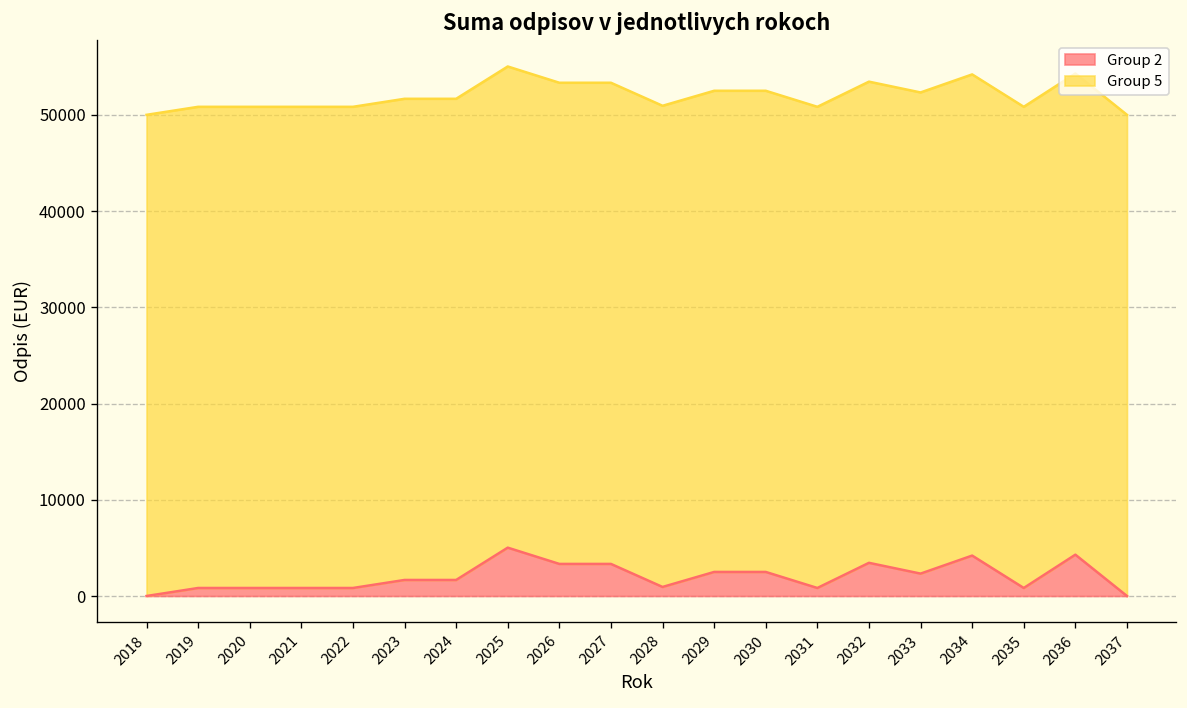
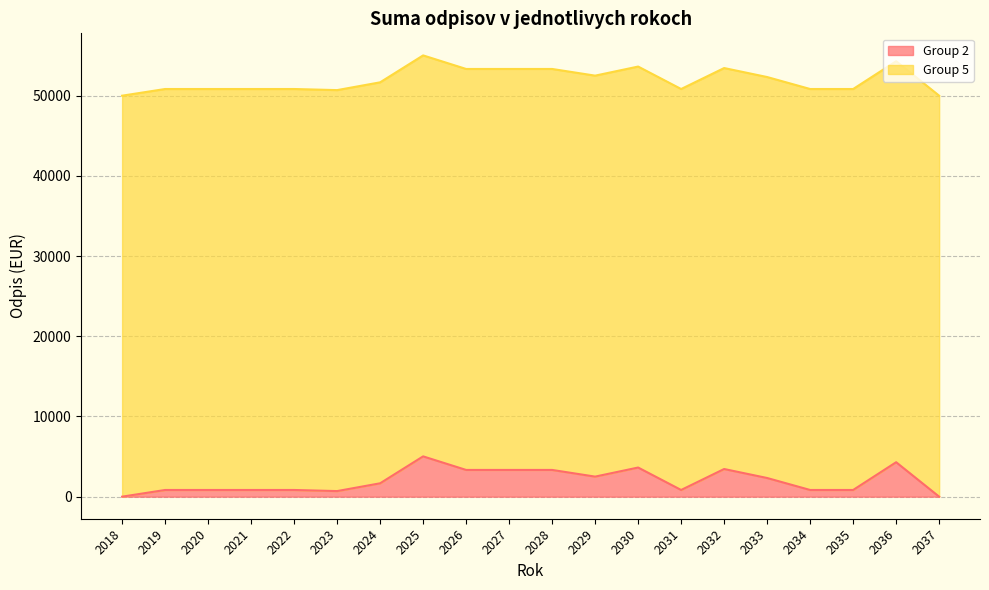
  {
    "Group 2": {
      "2018": 0,
      "2019": 1000,
      "2020": 1000,
      "2021": 1000,
      "2022": 1000,
-     "2023": 2000,
+     "2023": 1000,
      "2024": 2000,
      "2025": 5000,
      "2026": 3000,
      "2027": 3000,
-     "2028": 1000,
+     "2028": 3000,
      "2029": 3000,
-     "2030": 3000,
+     "2030": 4000,
      "2031": 1000,
      "2032": 3000,
      "2033": 2000,
-     "2034": 4000,
+     "2034": 1000,
      "2035": 1000,
      "2036": 4000,
      "2037": 0
    },
    "Group 5": {
      "2018": 50000,
      "2019": 50000,
      "2020": 50000,
      "2021": 50000,
      "2022": 50000,
      "2023": 50000,
      "2024": 50000,
      "2025": 50000,
      "2026": 50000,
      "2027": 50000,
      "2028": 50000,
      "2029": 50000,
      "2030": 50000,
      "2031": 50000,
      "2032": 50000,
      "2033": 50000,
      "2034": 50000,
      "2035": 50000,
      "2037": 50000
    }
  }
